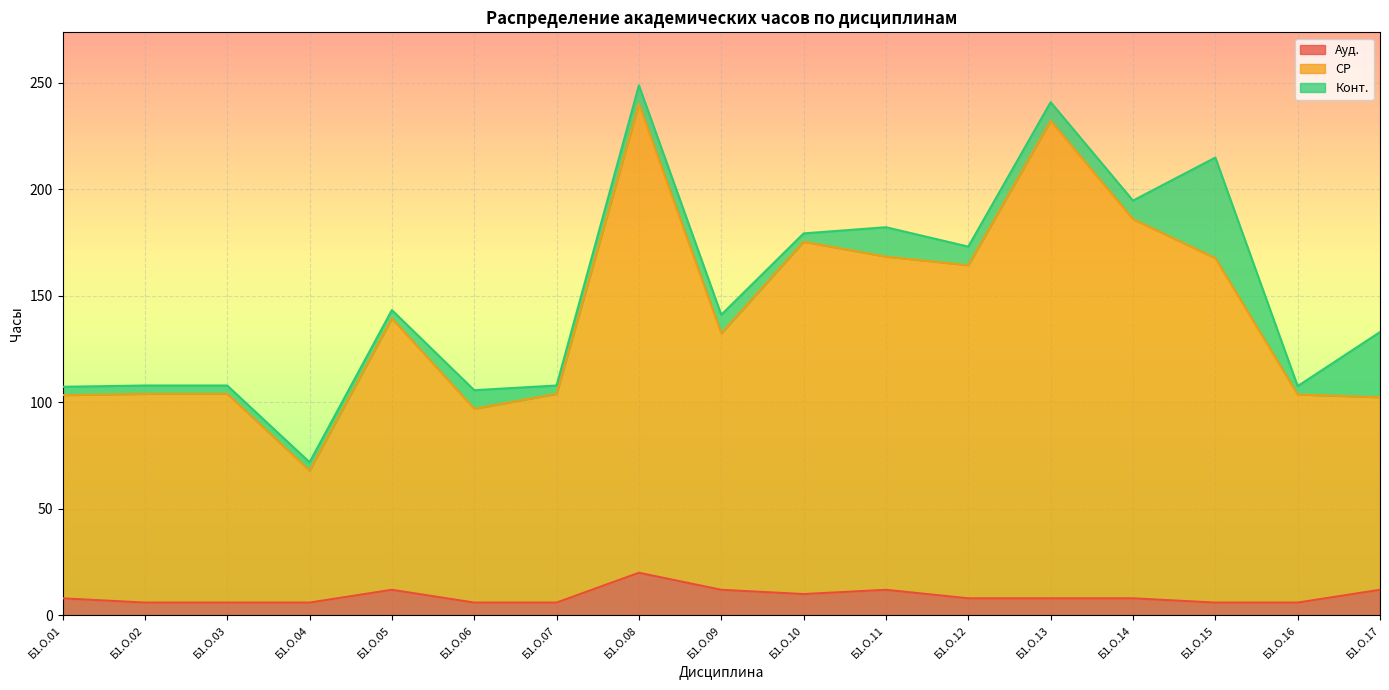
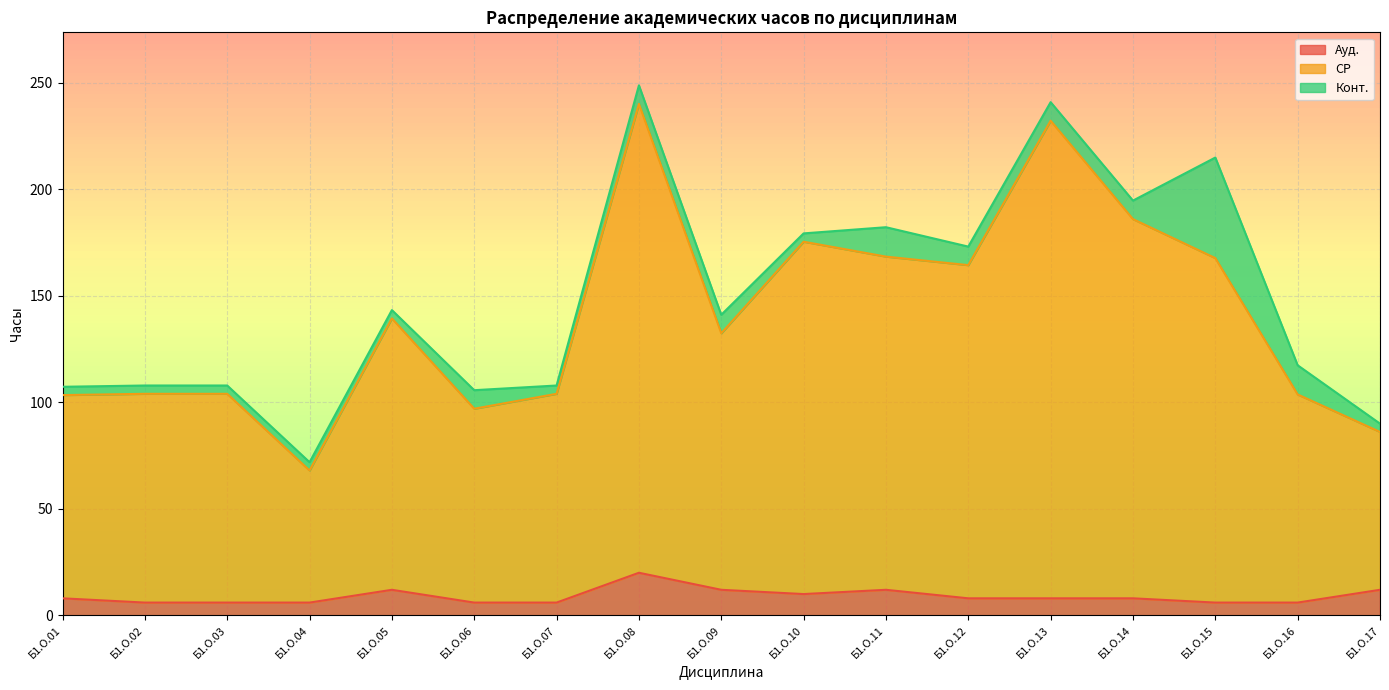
  {
    "Ауд.": {
      "Б1.О.01": 8,
      "Б1.О.02": 6,
      "Б1.О.03": 6,
      "Б1.О.04": 6,
      "Б1.О.05": 12,
      "Б1.О.06": 6,
      "Б1.О.07": 6,
      "Б1.О.08": 20,
      "Б1.О.09": 12,
      "Б1.О.10": 10,
      "Б1.О.11": 12,
      "Б1.О.12": 8,
      "Б1.О.13": 8,
      "Б1.О.14": 8,
      "Б1.О.15": 6,
      "Б1.О.16": 6,
      "Б1.О.17": 12
    },
    "СР": {
      "Б1.О.01": 95,
      "Б1.О.02": 98,
      "Б1.О.03": 98,
      "Б1.О.04": 62,
      "Б1.О.05": 127,
      "Б1.О.06": 91,
      "Б1.О.07": 98,
      "Б1.О.08": 220,
      "Б1.О.09": 120,
      "Б1.О.10": 165,
      "Б1.О.11": 156,
      "Б1.О.12": 156,
      "Б1.О.13": 224,
      "Б1.О.14": 178,
      "Б1.О.15": 162,
      "Б1.О.16": 98,
-     "Б1.О.17": 90
+     "Б1.О.17": 74
    },
    "Конт.": {
      "Б1.О.01": 4,
      "Б1.О.02": 4,
      "Б1.О.03": 4,
      "Б1.О.04": 4,
      "Б1.О.05": 4,
      "Б1.О.06": 9,
      "Б1.О.07": 4,
      "Б1.О.08": 9,
      "Б1.О.09": 9,
      "Б1.О.10": 4,
      "Б1.О.11": 14,
      "Б1.О.12": 9,
      "Б1.О.13": 9,
      "Б1.О.14": 9,
      "Б1.О.15": 47,
-     "Б1.О.16": 4,
-     "Б1.О.17": 31
+     "Б1.О.16": 14,
+     "Б1.О.17": 4
    }
  }
